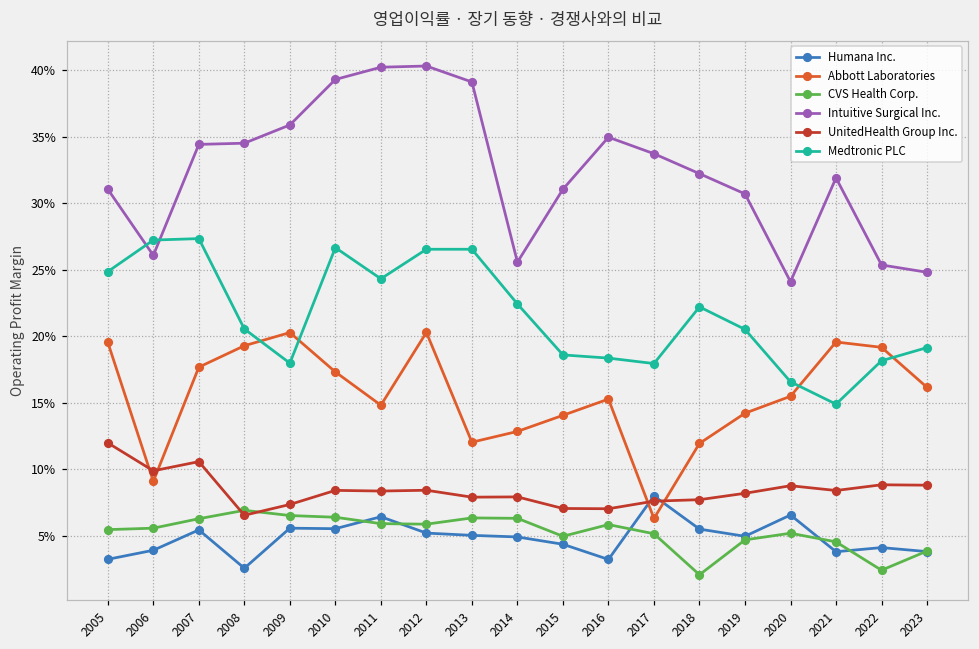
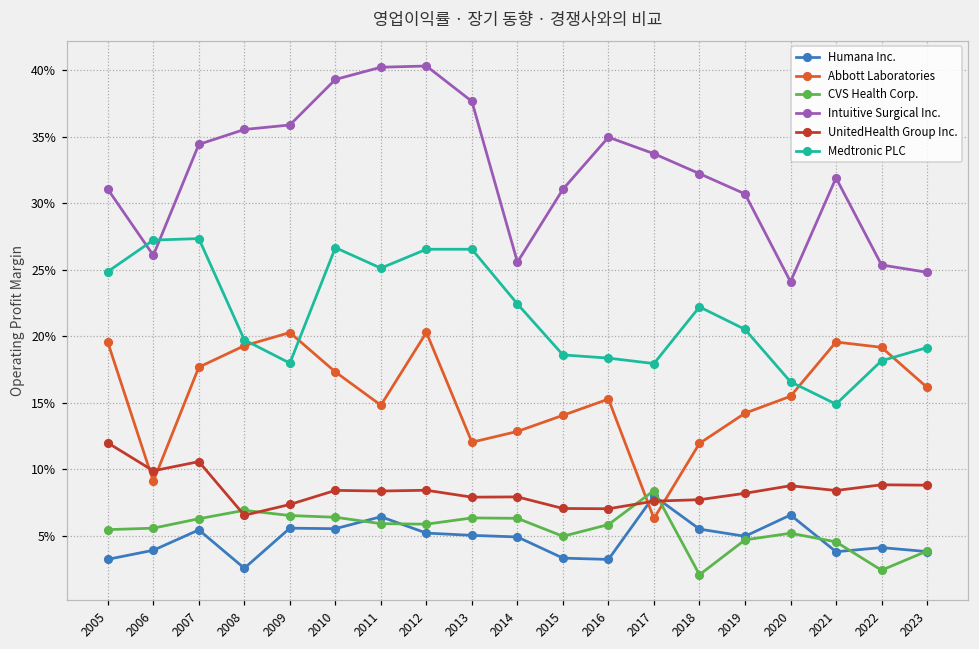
  {
    "Humana Inc.": {
      "2005": "3.2%",
      "2006": "3.9%",
      "2007": "5.4%",
      "2008": "2.6%",
      "2009": "5.6%",
      "2010": "5.5%",
      "2011": "6.4%",
      "2012": "5.2%",
      "2013": "5.0%",
      "2014": "4.9%",
-     "2015": "4.4%",
+     "2015": "3.3%",
      "2016": "3.2%",
      "2017": "8.0%",
      "2018": "5.5%",
      "2019": "5.0%",
      "2020": "6.6%",
      "2021": "3.8%",
      "2022": "4.1%"
    },
    "CVS Health Corp.": {
      "2005": "5.5%",
      "2006": "5.6%",
      "2007": "6.3%",
      "2008": "6.9%",
      "2009": "6.5%",
      "2010": "6.4%",
      "2011": "5.9%",
      "2012": "5.9%",
      "2013": "6.3%",
      "2014": "6.3%",
      "2015": "5.0%",
      "2016": "5.8%",
-     "2017": "5.1%",
+     "2017": "8.4%",
      "2018": "2.1%",
      "2019": "4.7%",
      "2020": "5.2%",
      "2021": "4.5%",
      "2022": "2.4%"
    },
    "Intuitive Surgical Inc.": {
      "2005": "31.0%",
      "2006": "26.1%",
      "2007": "34.4%",
-     "2008": "34.5%",
+     "2008": "35.5%",
      "2009": "35.9%",
      "2010": "39.3%",
      "2011": "40.2%",
      "2012": "40.3%",
-     "2013": "39.1%",
+     "2013": "37.6%",
      "2014": "25.6%",
      "2015": "31.0%",
      "2016": "34.9%",
      "2017": "33.7%",
      "2018": "32.2%",
      "2019": "30.7%",
      "2020": "24.1%",
      "2021": "31.9%",
      "2022": "25.4%",
      "2023": "24.8%"
    },
    "Medtronic PLC": {
      "2005": "24.9%",
      "2006": "27.2%",
      "2007": "27.3%",
-     "2008": "20.5%",
+     "2008": "19.7%",
      "2009": "18.0%",
      "2010": "26.7%",
-     "2011": "24.3%",
+     "2011": "25.1%",
      "2012": "26.5%",
      "2013": "26.5%",
      "2014": "22.4%",
      "2015": "18.6%",
      "2016": "18.4%",
      "2017": "17.9%",
      "2018": "22.2%",
      "2019": "20.5%",
      "2020": "16.6%",
      "2021": "14.9%",
      "2022": "18.2%",
      "2023": "19.1%"
    }
  }
